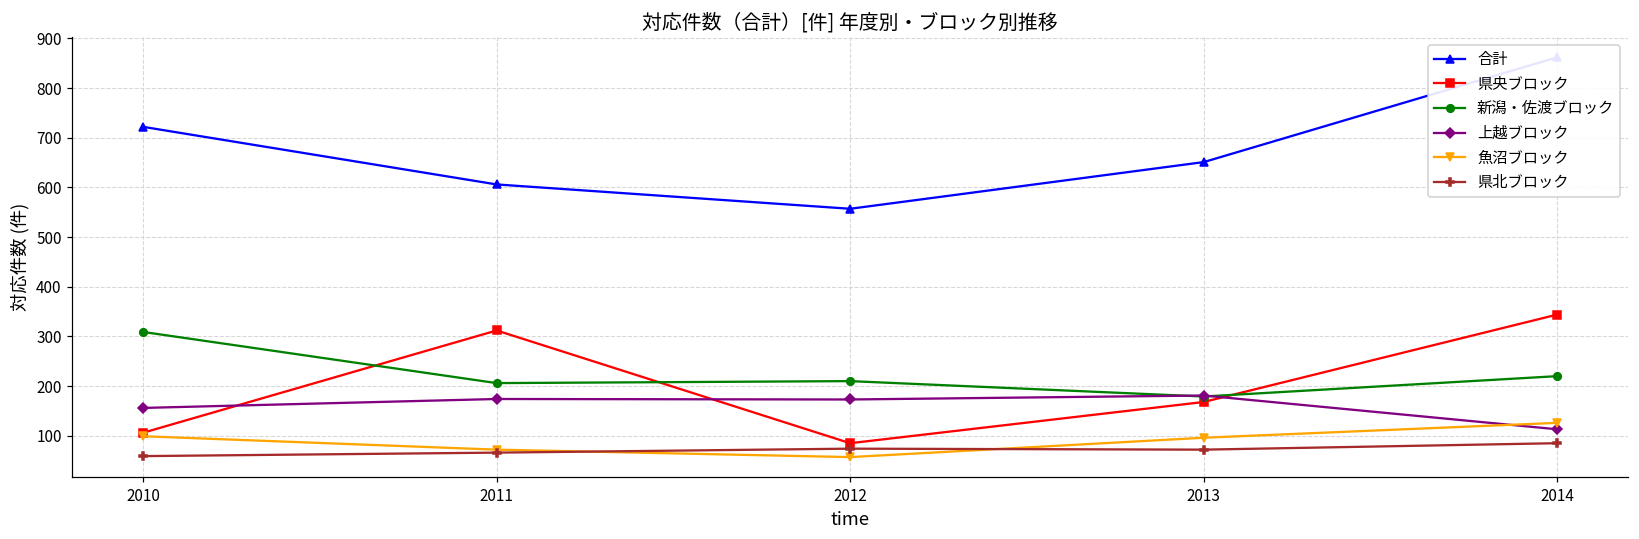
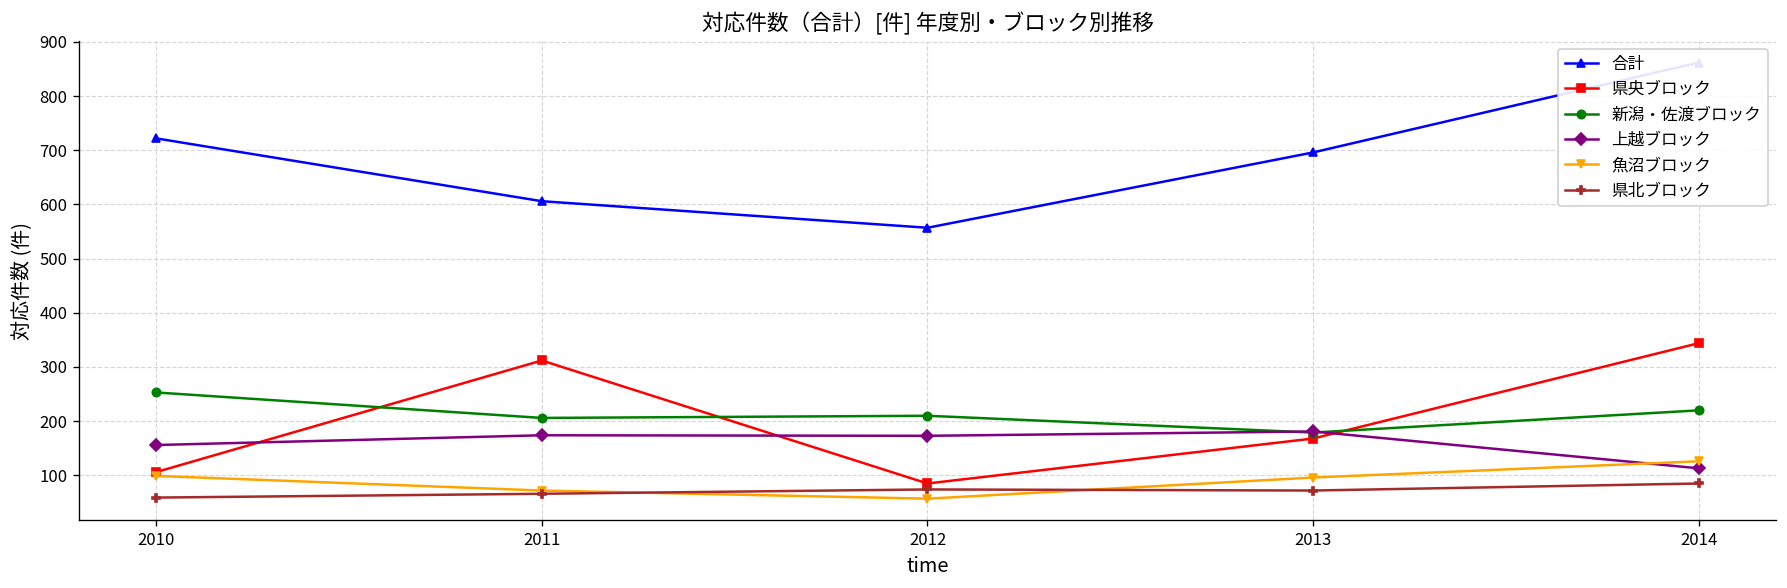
  {
    "合計": {
      "2010": 720,
      "2011": 610,
      "2012": 560,
-     "2013": 650
+     "2013": 700
    },
    "県央ブロック": {
      "2010": 110,
      "2011": 310,
      "2012": 90,
      "2013": 170,
      "2014": 340
    },
    "新潟・佐渡ブロック": {
-     "2010": 310,
+     "2010": 250,
      "2011": 210,
      "2012": 210,
      "2014": 220
    },
    "上越ブロック": {
      "2010": 160,
      "2011": 170,
      "2012": 170,
      "2014": 110
    },
    "魚沼ブロック": {
      "2010": 100,
      "2011": 70,
      "2012": 60,
      "2013": 100,
      "2014": 130
    },
    "県北ブロック": {
      "2010": 60,
      "2011": 70,
      "2012": 70,
      "2013": 70,
      "2014": 90
    }
  }
